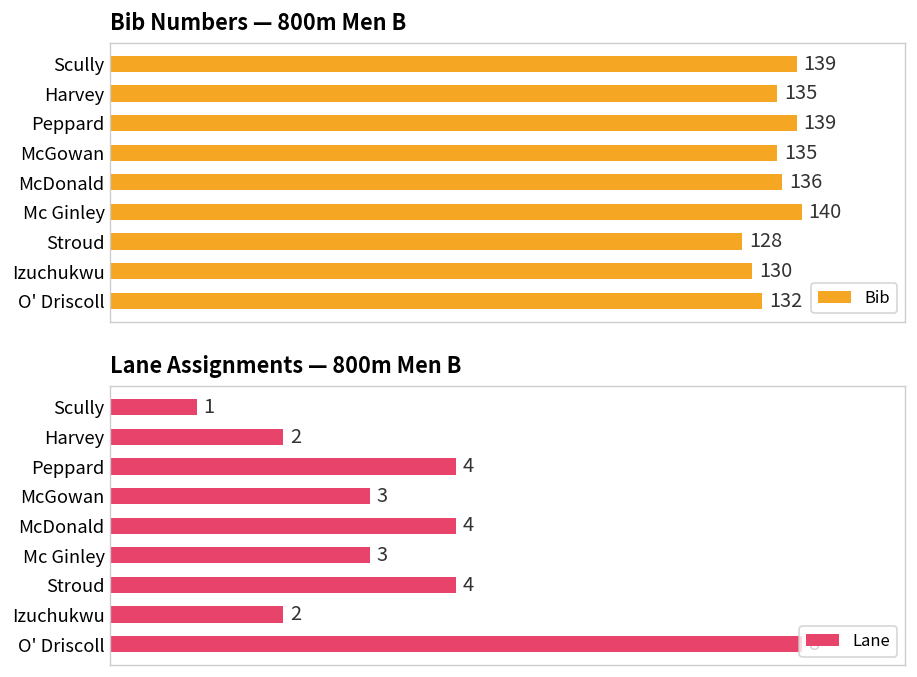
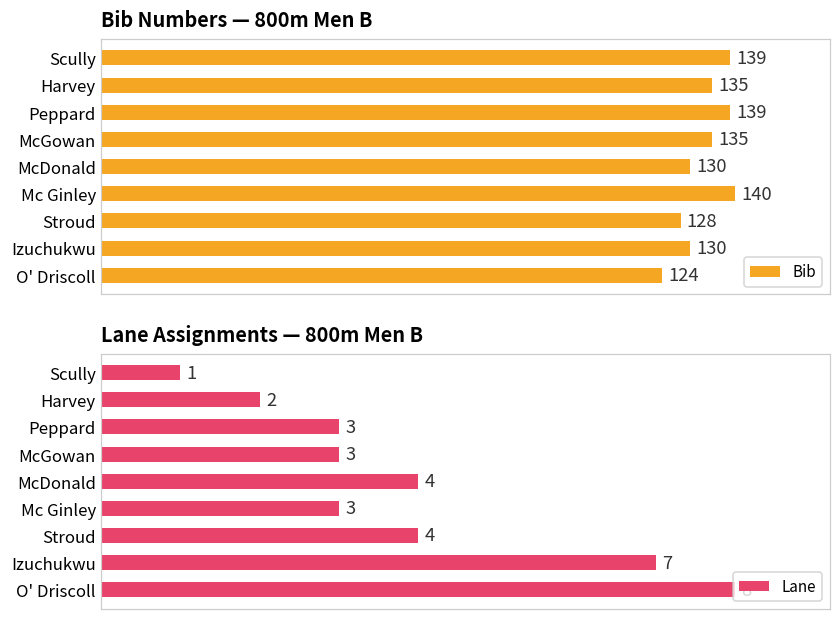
  {
    "Bib Numbers — 800m Men B": {
      "Scully": 139,
      "Harvey": 135,
      "Peppard": 139,
      "McGowan": 135,
-     "McDonald": 136,
+     "McDonald": 130,
      "Mc Ginley": 140,
      "Stroud": 128,
      "Izuchukwu": 130,
-     "O' Driscoll": 132
+     "O' Driscoll": 124
    },
    "Lane Assignments — 800m Men B": {
      "Scully": 1,
      "Harvey": 2,
-     "Peppard": 4,
+     "Peppard": 3,
      "McGowan": 3,
      "McDonald": 4,
      "Mc Ginley": 3,
      "Stroud": 4,
-     "Izuchukwu": 2
+     "Izuchukwu": 7
    }
  }
